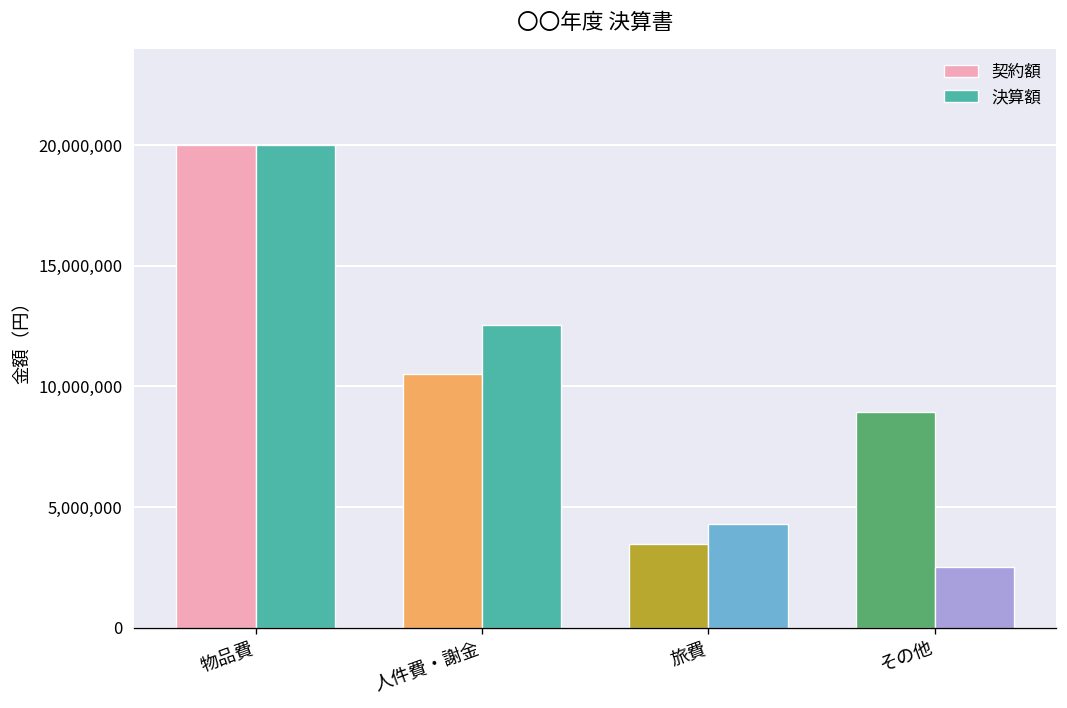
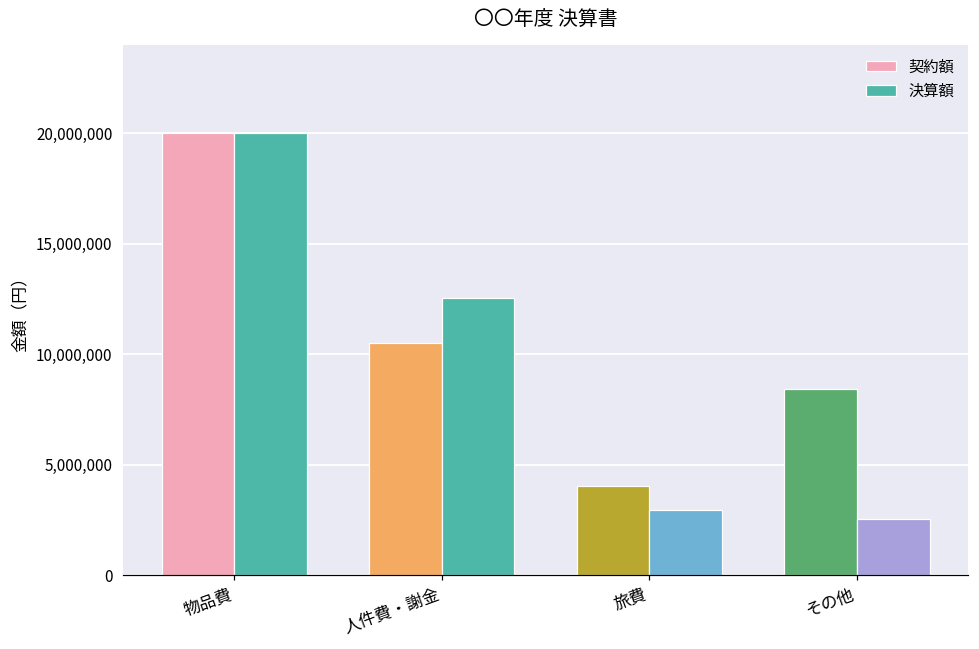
  {
    "契約額": {
      "物品費": "20,000,000",
      "人件費・謝金": "10,500,000",
-     "旅費": "3,500,000",
-     "その他": "9,000,000"
+     "旅費": "4,100,000",
+     "その他": "8,400,000"
    },
    "決算額": {
      "物品費": "20,000,000",
      "人件費・謝金": "12,600,000",
-     "旅費": "4,300,000",
+     "旅費": "2,900,000",
      "その他": "2,500,000"
    }
  }
